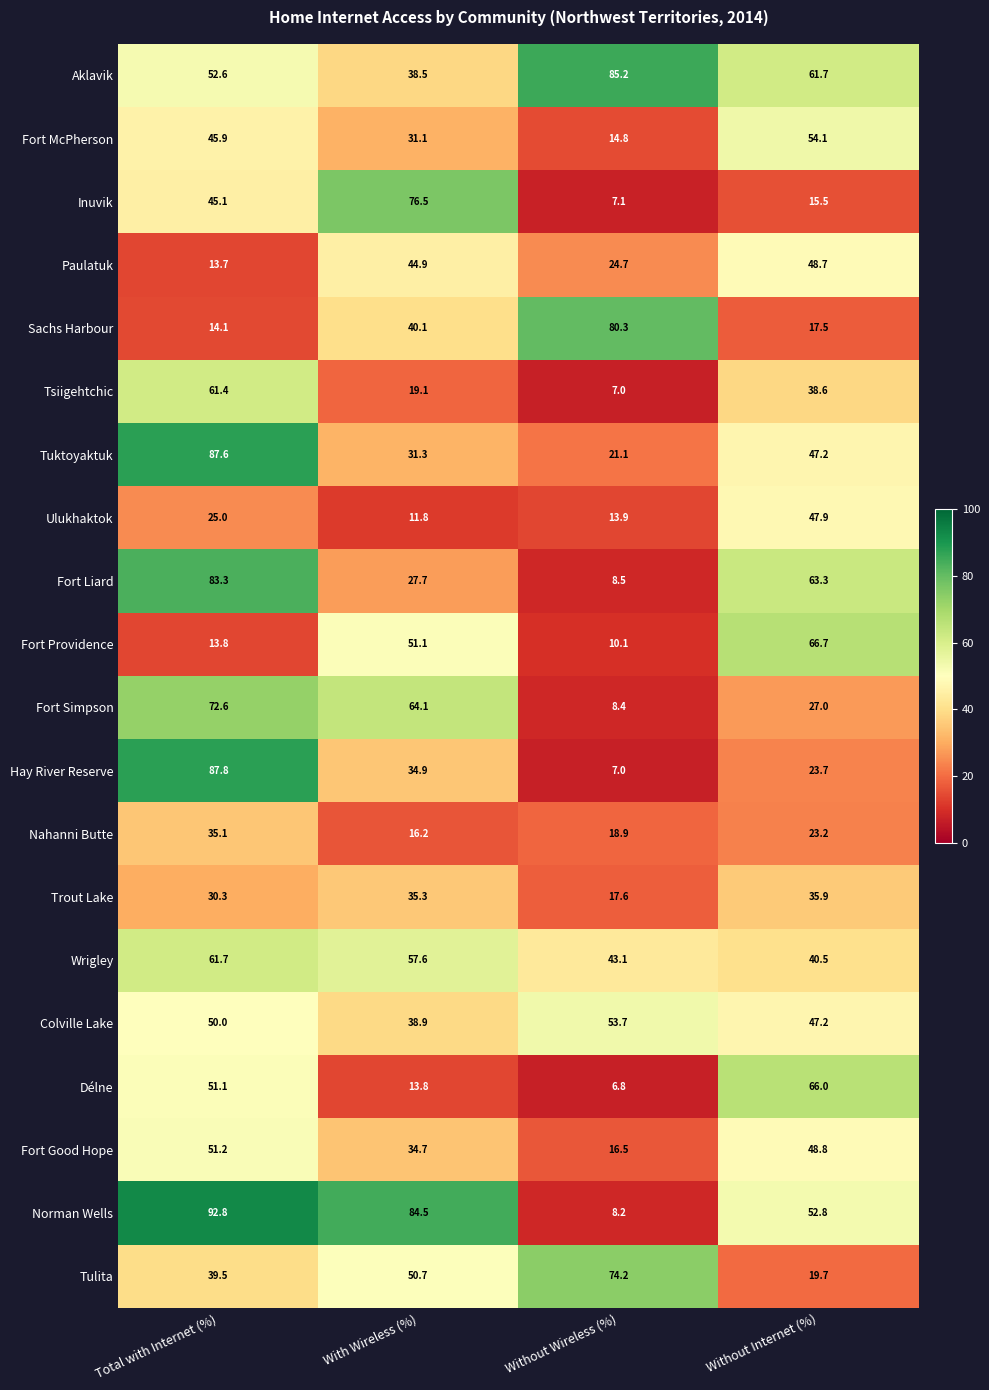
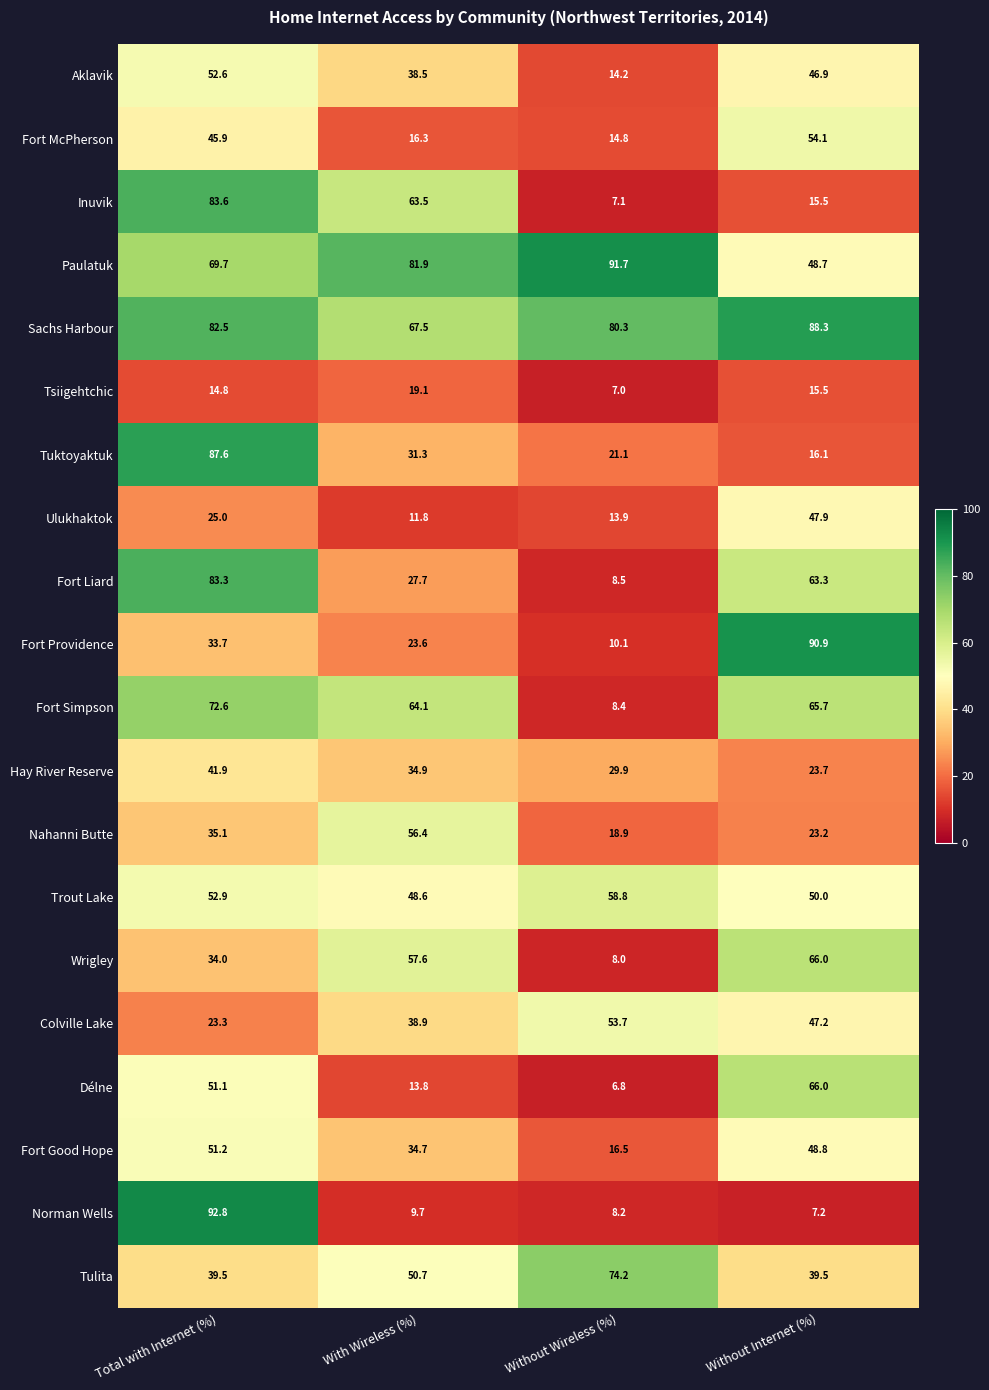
  {
    "Aklavik": {
      "Total with Internet (%)": 52.6,
      "With Wireless (%)": 38.5,
-     "Without Wireless (%)": 85.2,
-     "Without Internet (%)": 61.7
+     "Without Wireless (%)": 14.2,
+     "Without Internet (%)": 46.9
    },
    "Fort McPherson": {
      "Total with Internet (%)": 45.9,
-     "With Wireless (%)": 31.1,
+     "With Wireless (%)": 16.3,
      "Without Wireless (%)": 14.8,
      "Without Internet (%)": 54.1
    },
    "Inuvik": {
-     "Total with Internet (%)": 45.1,
-     "With Wireless (%)": 76.5,
+     "Total with Internet (%)": 83.6,
+     "With Wireless (%)": 63.5,
      "Without Wireless (%)": 7.1,
      "Without Internet (%)": 15.5
    },
    "Paulatuk": {
-     "Total with Internet (%)": 13.7,
-     "With Wireless (%)": 44.9,
-     "Without Wireless (%)": 24.7,
+     "Total with Internet (%)": 69.7,
+     "With Wireless (%)": 81.9,
+     "Without Wireless (%)": 91.7,
      "Without Internet (%)": 48.7
    },
    "Sachs Harbour": {
-     "Total with Internet (%)": 14.1,
-     "With Wireless (%)": 40.1,
+     "Total with Internet (%)": 82.5,
+     "With Wireless (%)": 67.5,
      "Without Wireless (%)": 80.3,
-     "Without Internet (%)": 17.5
+     "Without Internet (%)": 88.3
    },
    "Tsiigehtchic": {
-     "Total with Internet (%)": 61.4,
+     "Total with Internet (%)": 14.8,
      "With Wireless (%)": 19.1,
      "Without Wireless (%)": 7.0,
-     "Without Internet (%)": 38.6
+     "Without Internet (%)": 15.5
    },
    "Tuktoyaktuk": {
      "Total with Internet (%)": 87.6,
      "With Wireless (%)": 31.3,
      "Without Wireless (%)": 21.1,
-     "Without Internet (%)": 47.2
+     "Without Internet (%)": 16.1
    },
    "Ulukhaktok": {
      "Total with Internet (%)": 25.0,
      "With Wireless (%)": 11.8,
      "Without Wireless (%)": 13.9,
      "Without Internet (%)": 47.9
    },
    "Fort Liard": {
      "Total with Internet (%)": 83.3,
      "With Wireless (%)": 27.7,
      "Without Wireless (%)": 8.5,
      "Without Internet (%)": 63.3
    },
    "Fort Providence": {
-     "Total with Internet (%)": 13.8,
-     "With Wireless (%)": 51.1,
+     "Total with Internet (%)": 33.7,
+     "With Wireless (%)": 23.6,
      "Without Wireless (%)": 10.1,
-     "Without Internet (%)": 66.7
+     "Without Internet (%)": 90.9
    },
    "Fort Simpson": {
      "Total with Internet (%)": 72.6,
      "With Wireless (%)": 64.1,
      "Without Wireless (%)": 8.4,
-     "Without Internet (%)": 27.0
+     "Without Internet (%)": 65.7
    },
    "Hay River Reserve": {
-     "Total with Internet (%)": 87.8,
+     "Total with Internet (%)": 41.9,
      "With Wireless (%)": 34.9,
-     "Without Wireless (%)": 7.0,
+     "Without Wireless (%)": 29.9,
      "Without Internet (%)": 23.7
    },
    "Nahanni Butte": {
      "Total with Internet (%)": 35.1,
-     "With Wireless (%)": 16.2,
+     "With Wireless (%)": 56.4,
      "Without Wireless (%)": 18.9,
      "Without Internet (%)": 23.2
    },
    "Trout Lake": {
-     "Total with Internet (%)": 30.3,
-     "With Wireless (%)": 35.3,
-     "Without Wireless (%)": 17.6,
-     "Without Internet (%)": 35.9
+     "Total with Internet (%)": 52.9,
+     "With Wireless (%)": 48.6,
+     "Without Wireless (%)": 58.8,
+     "Without Internet (%)": 50.0
    },
    "Wrigley": {
-     "Total with Internet (%)": 61.7,
+     "Total with Internet (%)": 34.0,
      "With Wireless (%)": 57.6,
-     "Without Wireless (%)": 43.1,
-     "Without Internet (%)": 40.5
+     "Without Wireless (%)": 8.0,
+     "Without Internet (%)": 66.0
    },
    "Colville Lake": {
-     "Total with Internet (%)": 50.0,
+     "Total with Internet (%)": 23.3,
      "With Wireless (%)": 38.9,
      "Without Wireless (%)": 53.7,
      "Without Internet (%)": 47.2
    },
    "Délne": {
      "Total with Internet (%)": 51.1,
      "With Wireless (%)": 13.8,
      "Without Wireless (%)": 6.8,
      "Without Internet (%)": 66.0
    },
    "Fort Good Hope": {
      "Total with Internet (%)": 51.2,
      "With Wireless (%)": 34.7,
      "Without Wireless (%)": 16.5,
      "Without Internet (%)": 48.8
    },
    "Norman Wells": {
      "Total with Internet (%)": 92.8,
-     "With Wireless (%)": 84.5,
+     "With Wireless (%)": 9.7,
      "Without Wireless (%)": 8.2,
-     "Without Internet (%)": 52.8
+     "Without Internet (%)": 7.2
    },
    "Tulita": {
      "Total with Internet (%)": 39.5,
      "With Wireless (%)": 50.7,
      "Without Wireless (%)": 74.2,
-     "Without Internet (%)": 19.7
+     "Without Internet (%)": 39.5
    }
  }
